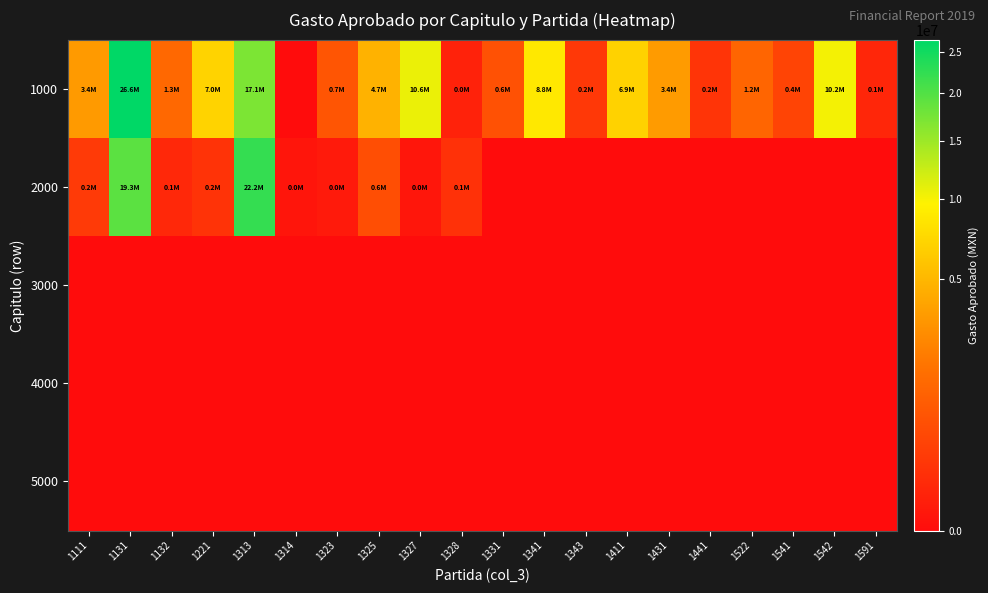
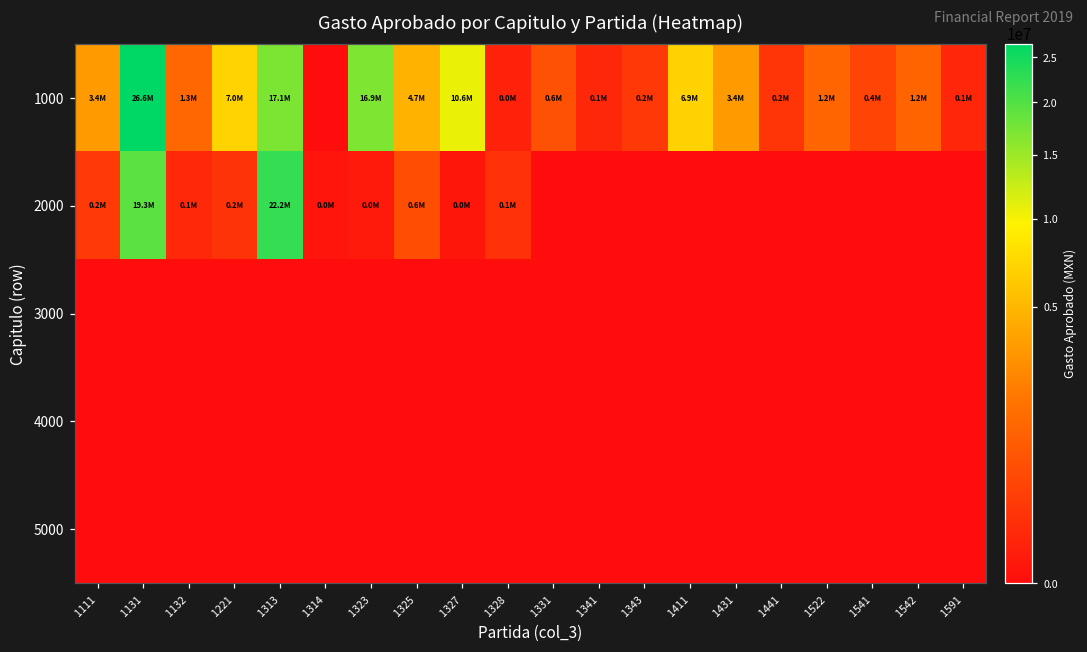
  {
    "1000": {
      "1111": "3.4M",
      "1131": "26.6M",
      "1132": "1.3M",
      "1221": "7.0M",
      "1313": "17.1M",
-     "1323": "0.7M",
+     "1323": "16.9M",
      "1325": "4.7M",
      "1327": "10.6M",
      "1328": "0.0M",
      "1331": "0.6M",
-     "1341": "8.8M",
+     "1341": "0.1M",
      "1343": "0.2M",
      "1411": "6.9M",
      "1431": "3.4M",
      "1441": "0.2M",
      "1522": "1.2M",
      "1541": "0.4M",
-     "1542": "10.2M",
+     "1542": "1.2M",
      "1591": "0.1M"
    },
    "2000": {
      "1111": "0.2M",
      "1131": "19.3M",
      "1132": "0.1M",
      "1221": "0.2M",
      "1313": "22.2M",
      "1314": "0.0M",
      "1323": "0.0M",
      "1325": "0.6M",
      "1327": "0.0M",
      "1328": "0.1M"
    }
  }
